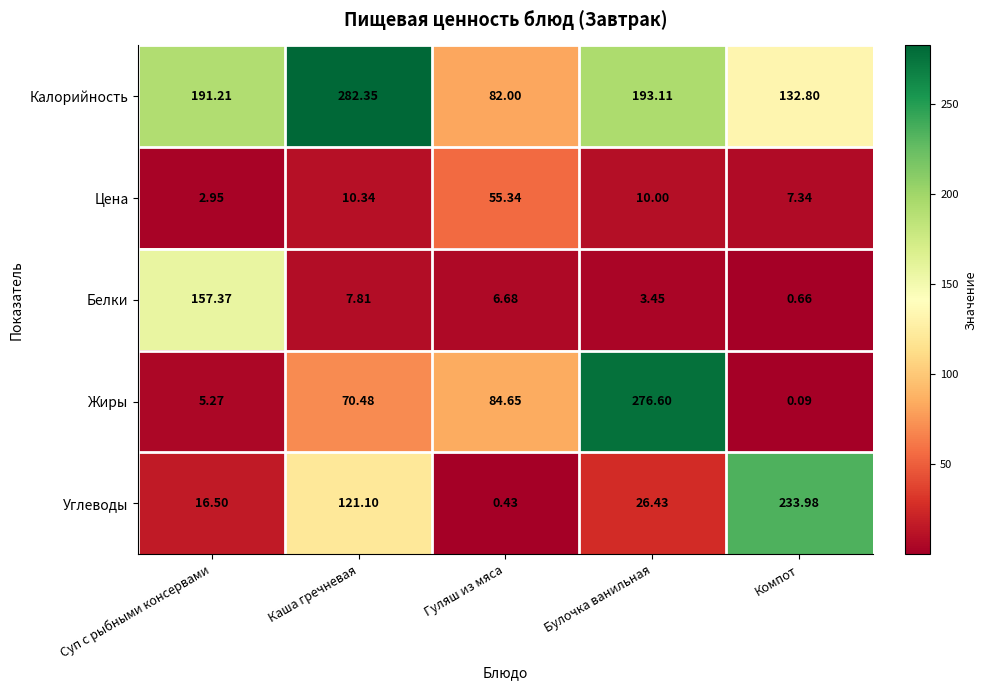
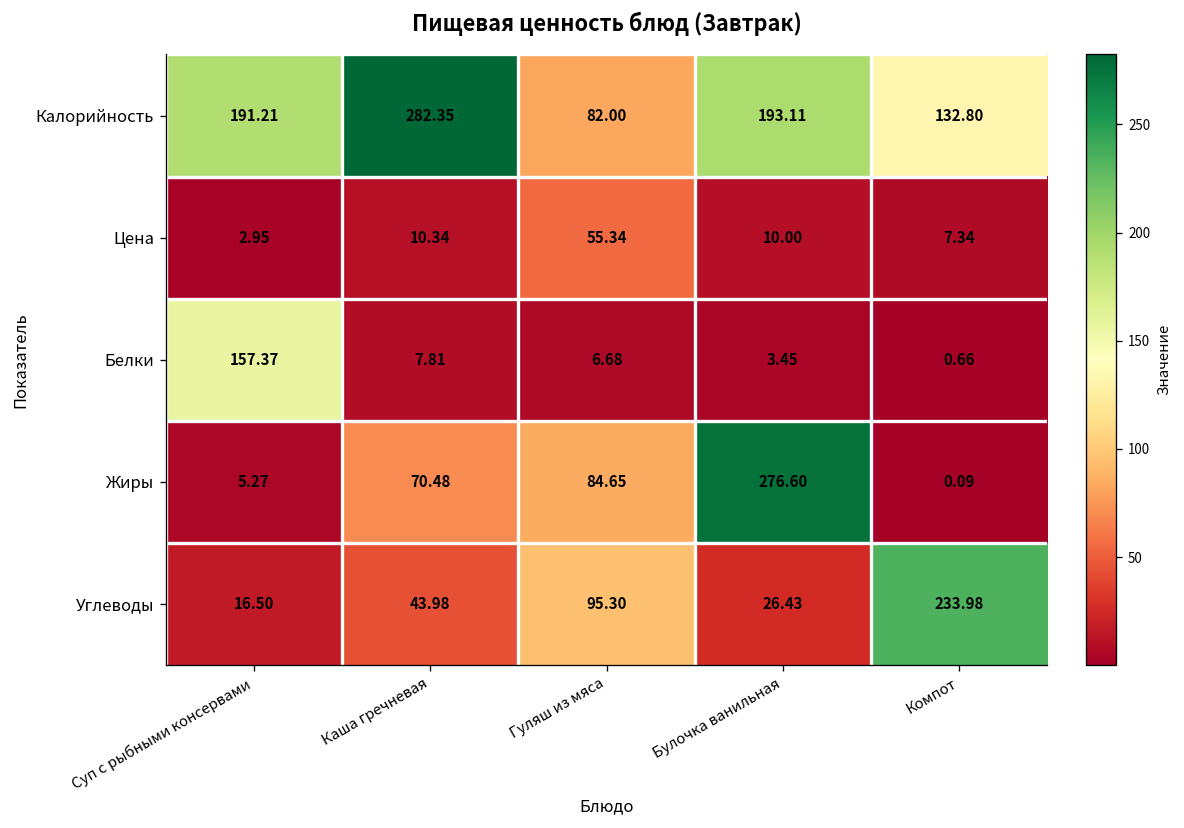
  {
    "Калорийность": {
      "Суп с рыбными консервами": 191.21,
      "Каша гречневая": 282.35,
      "Гуляш из мяса": 82.00,
      "Булочка ванильная": 193.11,
      "Компот": 132.80
    },
    "Цена": {
      "Суп с рыбными консервами": 2.95,
      "Каша гречневая": 10.34,
      "Гуляш из мяса": 55.34,
      "Булочка ванильная": 10.00,
      "Компот": 7.34
    },
    "Белки": {
      "Суп с рыбными консервами": 157.37,
      "Каша гречневая": 7.81,
      "Гуляш из мяса": 6.68,
      "Булочка ванильная": 3.45,
      "Компот": 0.66
    },
    "Жиры": {
      "Суп с рыбными консервами": 5.27,
      "Каша гречневая": 70.48,
      "Гуляш из мяса": 84.65,
      "Булочка ванильная": 276.60,
      "Компот": 0.09
    },
    "Углеводы": {
      "Суп с рыбными консервами": 16.50,
-     "Каша гречневая": 121.10,
-     "Гуляш из мяса": 0.43,
+     "Каша гречневая": 43.98,
+     "Гуляш из мяса": 95.30,
      "Булочка ванильная": 26.43,
      "Компот": 233.98
    }
  }
